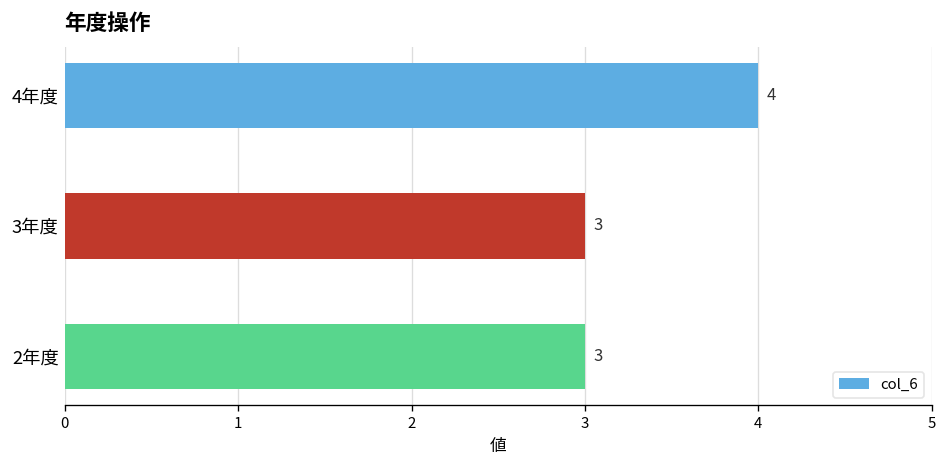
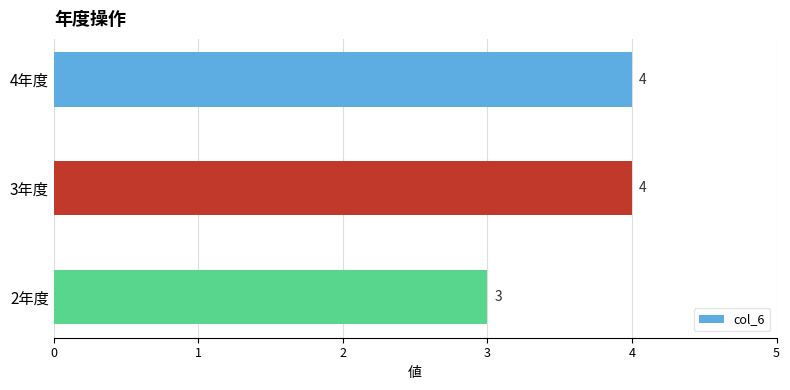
  {
    "4年度": 4,
-   "3年度": 3,
+   "3年度": 4,
    "2年度": 3
  }
